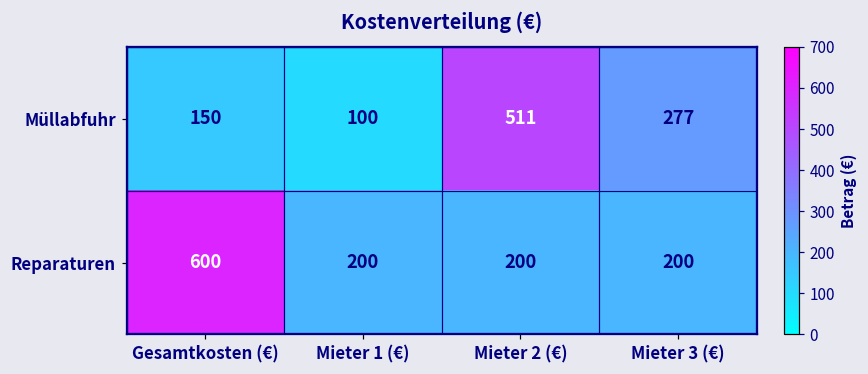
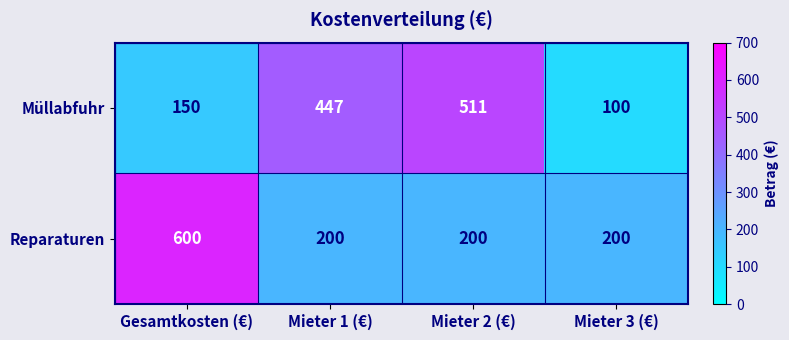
  {
    "Müllabfuhr": {
      "Gesamtkosten (€)": 150,
-     "Mieter 1 (€)": 100,
+     "Mieter 1 (€)": 447,
      "Mieter 2 (€)": 511,
-     "Mieter 3 (€)": 277
+     "Mieter 3 (€)": 100
    },
    "Reparaturen": {
      "Gesamtkosten (€)": 600,
      "Mieter 1 (€)": 200,
      "Mieter 2 (€)": 200,
      "Mieter 3 (€)": 200
    }
  }
